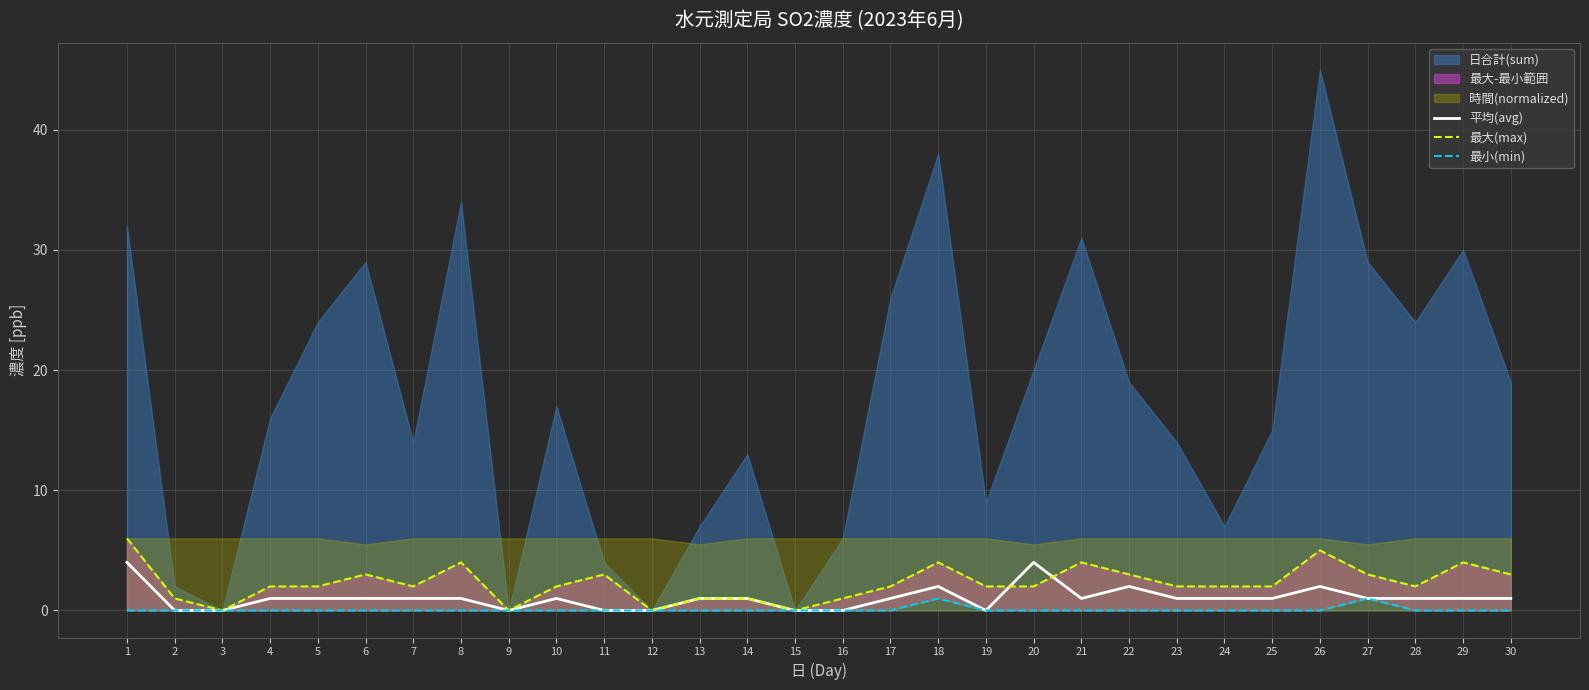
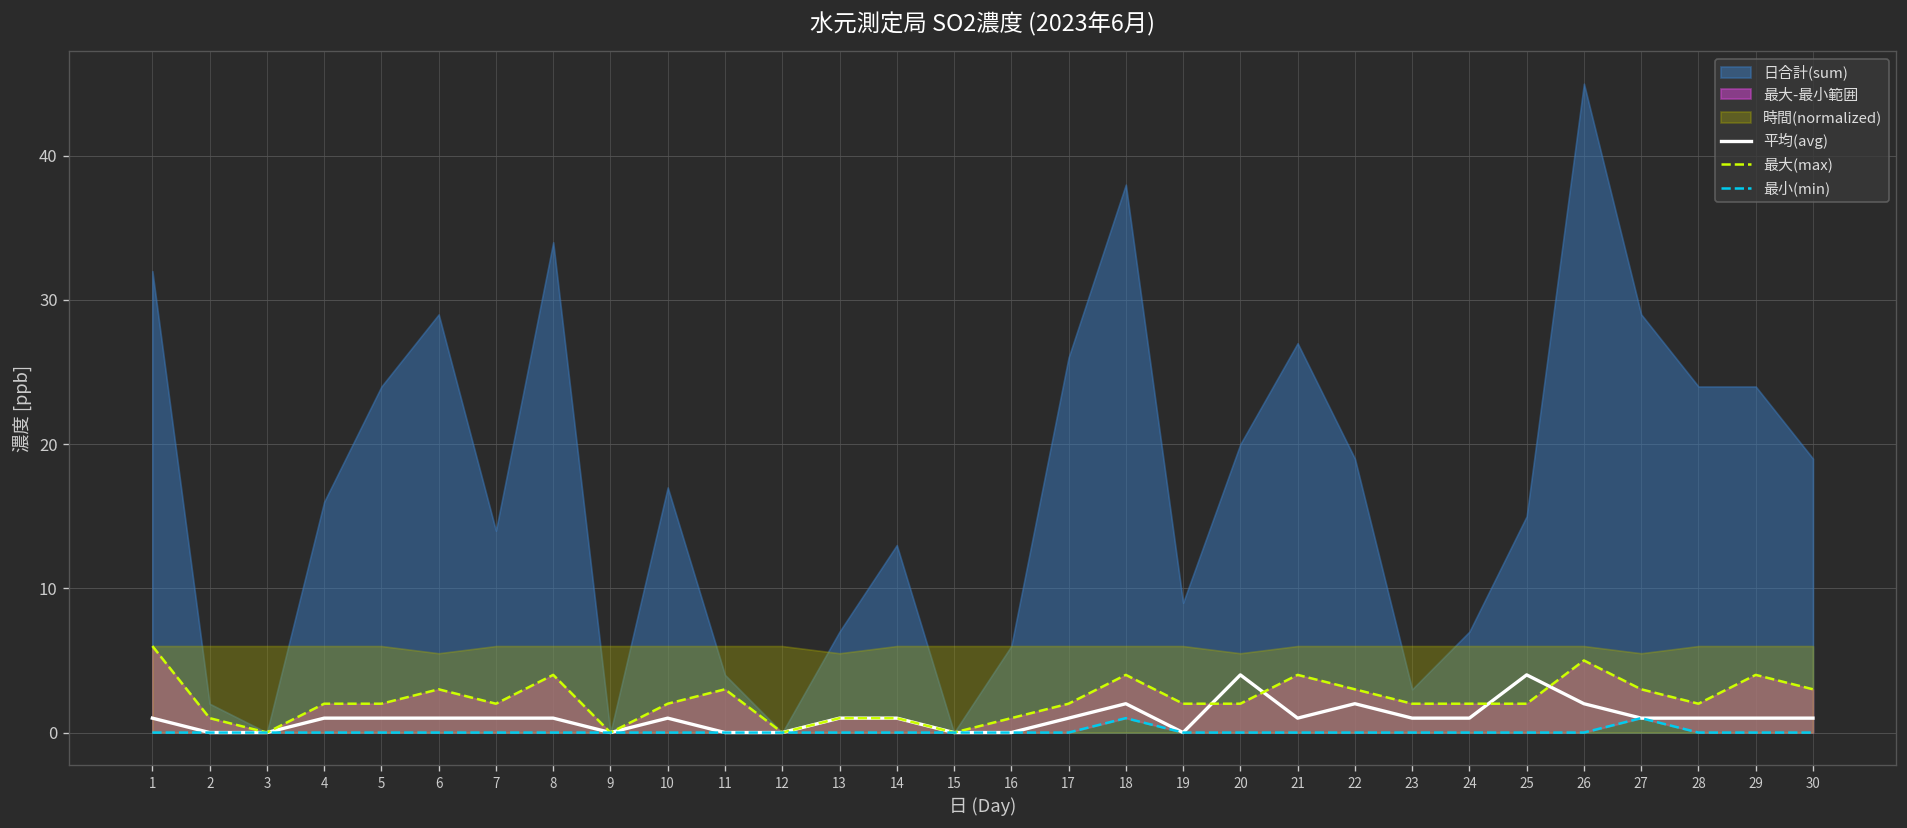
  {
    "平均(avg)": {
-     "1": 4,
+     "1": 1,
      "4": 1,
      "5": 1,
      "6": 1,
      "7": 1,
      "8": 1,
      "10": 1,
      "17": 1,
      "18": 2,
      "20": 4,
      "21": 1,
      "22": 2,
      "23": 1,
      "24": 1,
-     "25": 1,
+     "25": 4,
      "26": 2,
      "28": 1,
      "29": 1,
      "30": 1
    },
    "日合計(sum)": {
      "1": 32,
      "2": 2,
      "4": 16,
      "5": 24,
      "6": 29,
      "7": 14,
      "8": 34,
      "10": 17,
      "11": 4,
      "13": 7,
      "14": 13,
      "17": 26,
      "18": 38,
      "19": 9,
      "20": 20,
-     "21": 31,
+     "21": 27,
      "22": 19,
-     "23": 14,
+     "23": 3,
      "24": 7,
      "25": 15,
      "26": 45,
      "27": 29,
      "28": 24,
-     "29": 30,
+     "29": 24,
      "30": 19
    },
    "最大-最小範囲": {
      "2": 1,
      "4": 2,
      "5": 2,
      "6": 3,
      "7": 2,
      "8": 4,
      "10": 2,
      "11": 3,
      "16": 1,
      "17": 2,
      "18": 4,
      "19": 2,
      "20": 2,
      "21": 4,
      "22": 3,
      "23": 2,
      "24": 2,
      "25": 2,
      "26": 5,
      "27": 3,
      "28": 2,
      "29": 4,
      "30": 3
    },
    "最小(min)": {
      "1": 0,
      "4": 0,
      "5": 0,
      "6": 0,
      "7": 0,
      "8": 0,
      "10": 0,
      "13": 0,
      "14": 0,
      "17": 0,
      "18": 1,
      "20": 0,
      "21": 0,
      "22": 0,
      "23": 0,
      "24": 0,
      "25": 0,
      "26": 0,
      "28": 0,
      "29": 0,
      "30": 0
    },
    "時間(normalized)": {
      "2": 6,
      "3": 6,
      "4": 6,
      "5": 6,
      "6": 5.5,
      "7": 6,
      "8": 6,
      "9": 6,
      "10": 6,
      "11": 6,
      "12": 6,
      "13": 5.5,
      "14": 6,
      "15": 6,
      "17": 6,
      "18": 6,
      "19": 6,
      "20": 5.5,
      "21": 6,
      "22": 6,
      "23": 6,
      "24": 6,
      "25": 6,
      "26": 6,
      "27": 5.5,
      "28": 6,
      "29": 6,
      "30": 6
    }
  }
